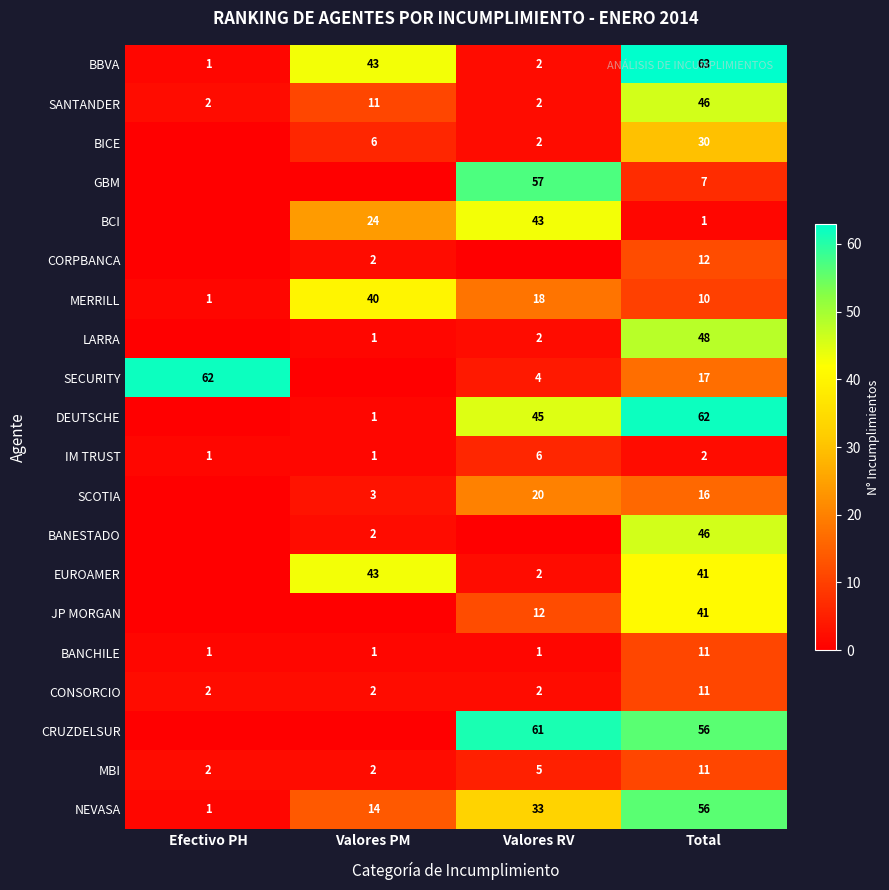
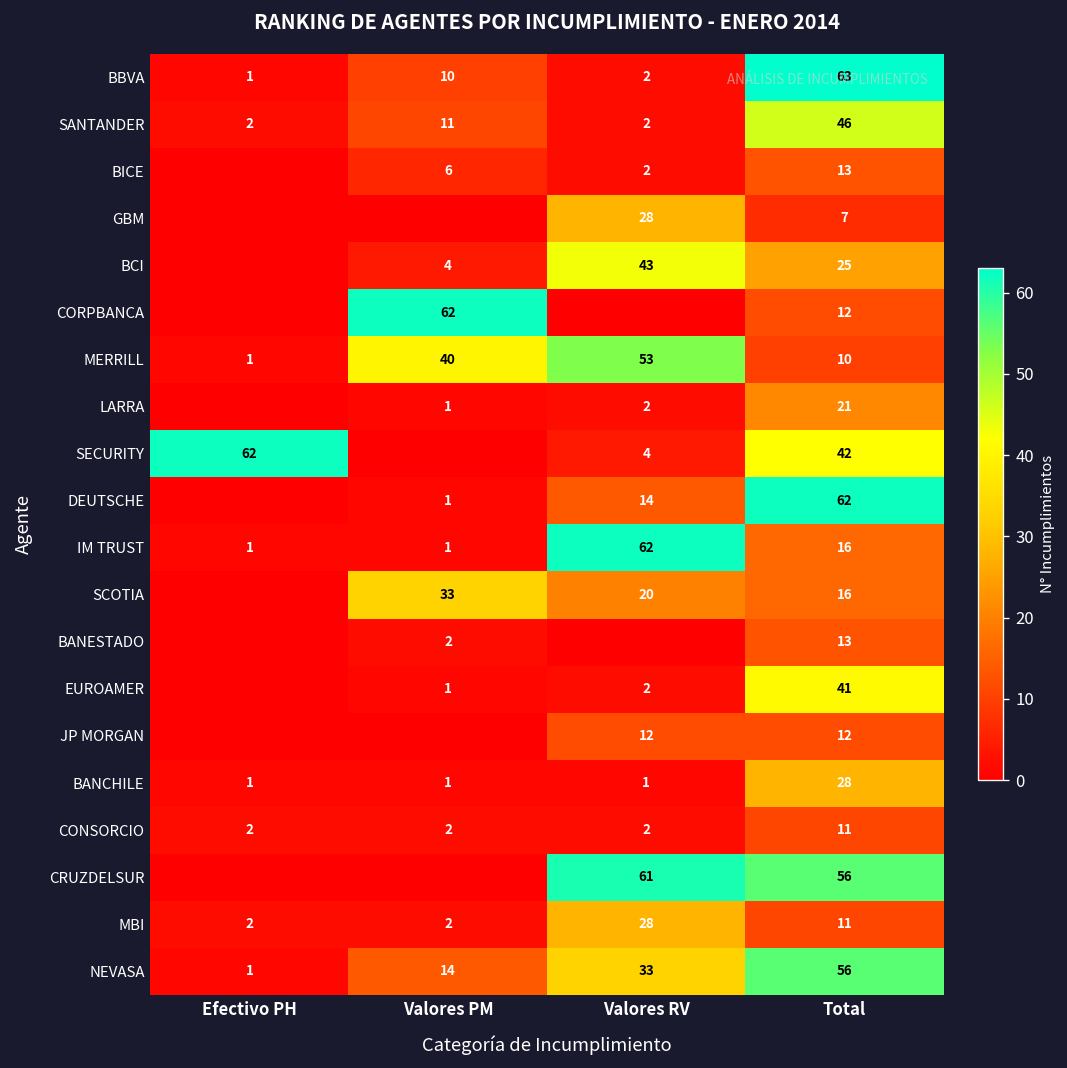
  {
    "BBVA": {
      "Efectivo PH": 1,
-     "Valores PM": 43,
+     "Valores PM": 10,
      "Valores RV": 2
    },
    "SANTANDER": {
      "Efectivo PH": 2,
      "Valores PM": 11,
      "Valores RV": 2,
      "Total": 46
    },
    "BICE": {
      "Valores PM": 6,
      "Valores RV": 2,
-     "Total": 30
+     "Total": 13
    },
    "GBM": {
-     "Valores RV": 57,
+     "Valores RV": 28,
      "Total": 7
    },
    "BCI": {
-     "Valores PM": 24,
+     "Valores PM": 4,
      "Valores RV": 43,
-     "Total": 1
+     "Total": 25
    },
    "CORPBANCA": {
-     "Valores PM": 2,
+     "Valores PM": 62,
      "Total": 12
    },
    "MERRILL": {
      "Efectivo PH": 1,
      "Valores PM": 40,
-     "Valores RV": 18,
+     "Valores RV": 53,
      "Total": 10
    },
    "LARRA": {
      "Valores PM": 1,
      "Valores RV": 2,
-     "Total": 48
+     "Total": 21
    },
    "SECURITY": {
      "Efectivo PH": 62,
      "Valores RV": 4,
-     "Total": 17
+     "Total": 42
    },
    "DEUTSCHE": {
      "Valores PM": 1,
-     "Valores RV": 45,
+     "Valores RV": 14,
      "Total": 62
    },
    "IM TRUST": {
      "Efectivo PH": 1,
      "Valores PM": 1,
-     "Valores RV": 6,
-     "Total": 2
+     "Valores RV": 62,
+     "Total": 16
    },
    "SCOTIA": {
-     "Valores PM": 3,
+     "Valores PM": 33,
      "Valores RV": 20,
      "Total": 16
    },
    "BANESTADO": {
      "Valores PM": 2,
-     "Total": 46
+     "Total": 13
    },
    "EUROAMER": {
-     "Valores PM": 43,
+     "Valores PM": 1,
      "Valores RV": 2,
      "Total": 41
    },
    "JP MORGAN": {
      "Valores RV": 12,
-     "Total": 41
+     "Total": 12
    },
    "BANCHILE": {
      "Efectivo PH": 1,
      "Valores PM": 1,
      "Valores RV": 1,
-     "Total": 11
+     "Total": 28
    },
    "CONSORCIO": {
      "Efectivo PH": 2,
      "Valores PM": 2,
      "Valores RV": 2,
      "Total": 11
    },
    "CRUZDELSUR": {
      "Valores RV": 61,
      "Total": 56
    },
    "MBI": {
      "Efectivo PH": 2,
      "Valores PM": 2,
-     "Valores RV": 5,
+     "Valores RV": 28,
      "Total": 11
    },
    "NEVASA": {
      "Efectivo PH": 1,
      "Valores PM": 14,
      "Valores RV": 33,
      "Total": 56
    }
  }
